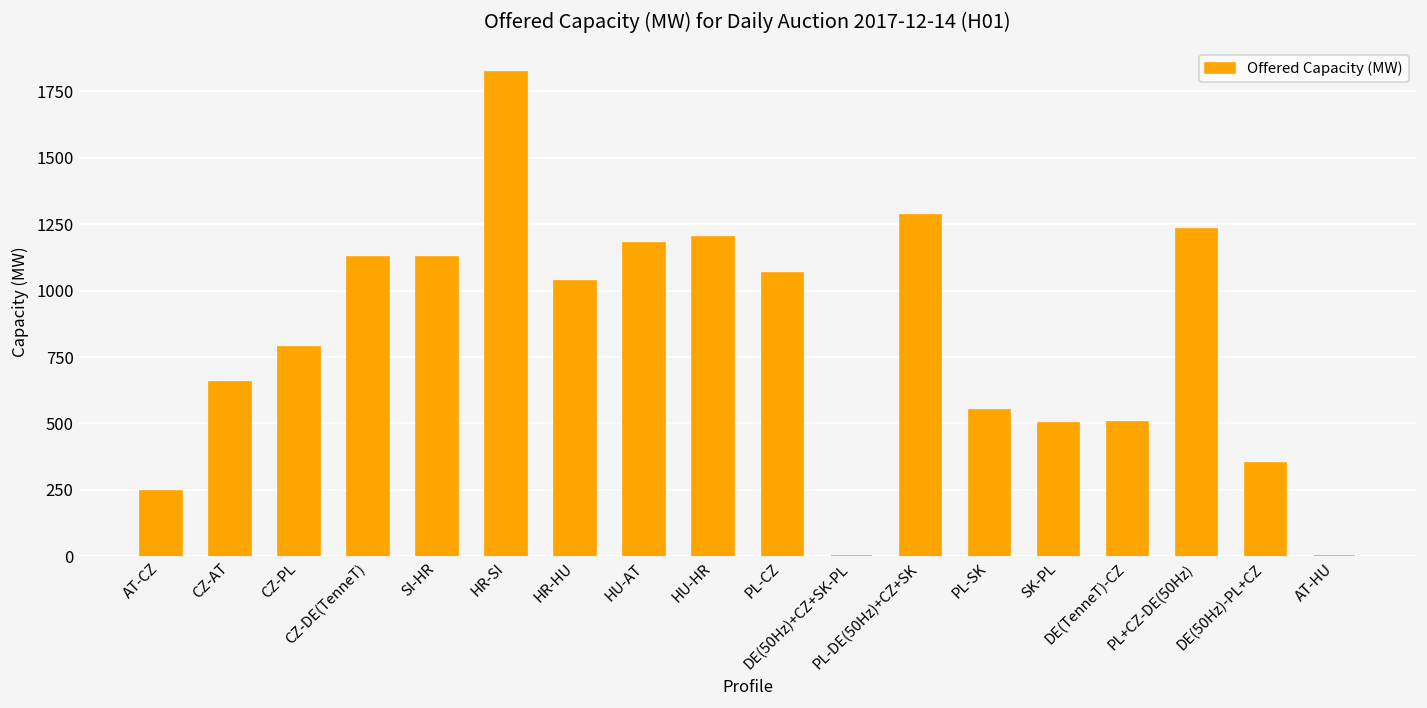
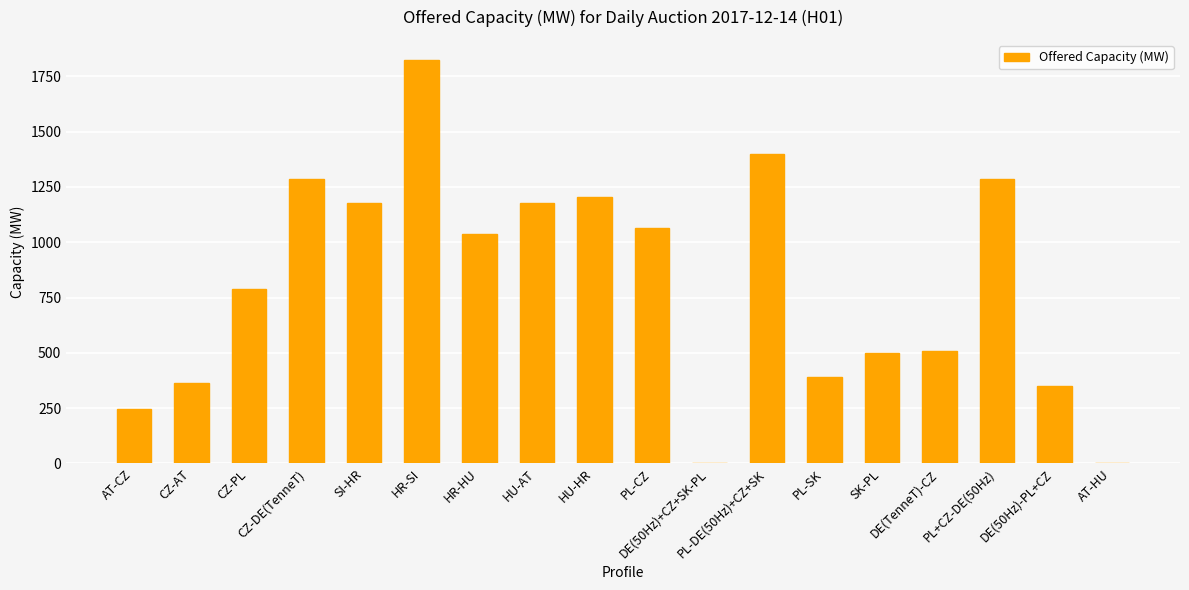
  {
    "AT-CZ": 250,
-   "CZ-AT": 660,
+   "CZ-AT": 370,
    "CZ-PL": 790,
-   "CZ-DE(TenneT)": 1130,
-   "SI-HR": 1130,
+   "CZ-DE(TenneT)": 1290,
+   "SI-HR": 1180,
    "HR-SI": 1820,
    "HR-HU": 1040,
    "HU-AT": 1180,
    "HU-HR": 1200,
    "PL-CZ": 1070,
    "DE(50Hz)+CZ+SK-PL": 0,
-   "PL-DE(50Hz)+CZ+SK": 1290,
-   "PL-SK": 550,
+   "PL-DE(50Hz)+CZ+SK": 1400,
+   "PL-SK": 390,
    "SK-PL": 500,
    "DE(TenneT)-CZ": 510,
-   "PL+CZ-DE(50Hz)": 1230,
+   "PL+CZ-DE(50Hz)": 1290,
    "DE(50Hz)-PL+CZ": 350
  }
